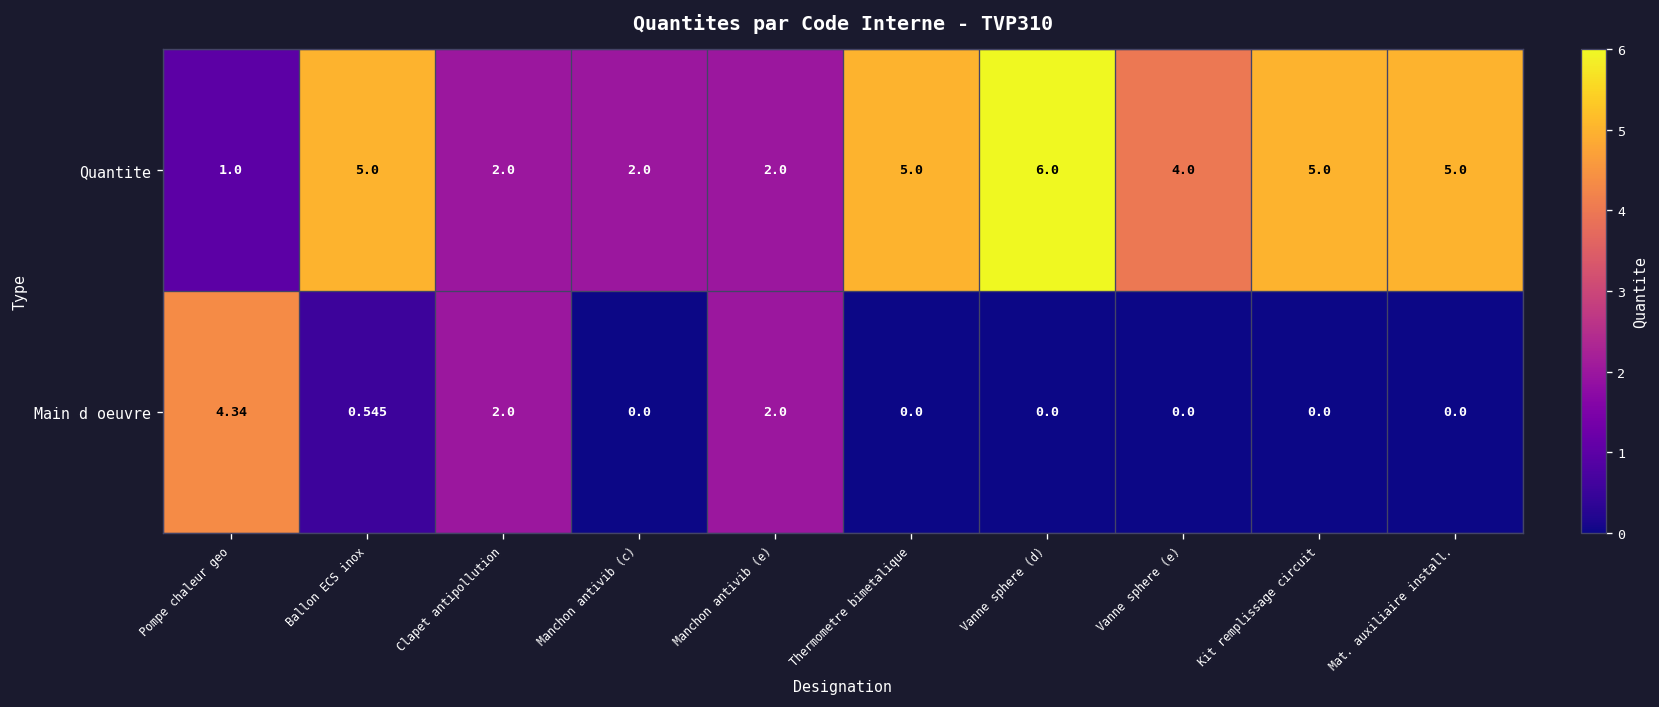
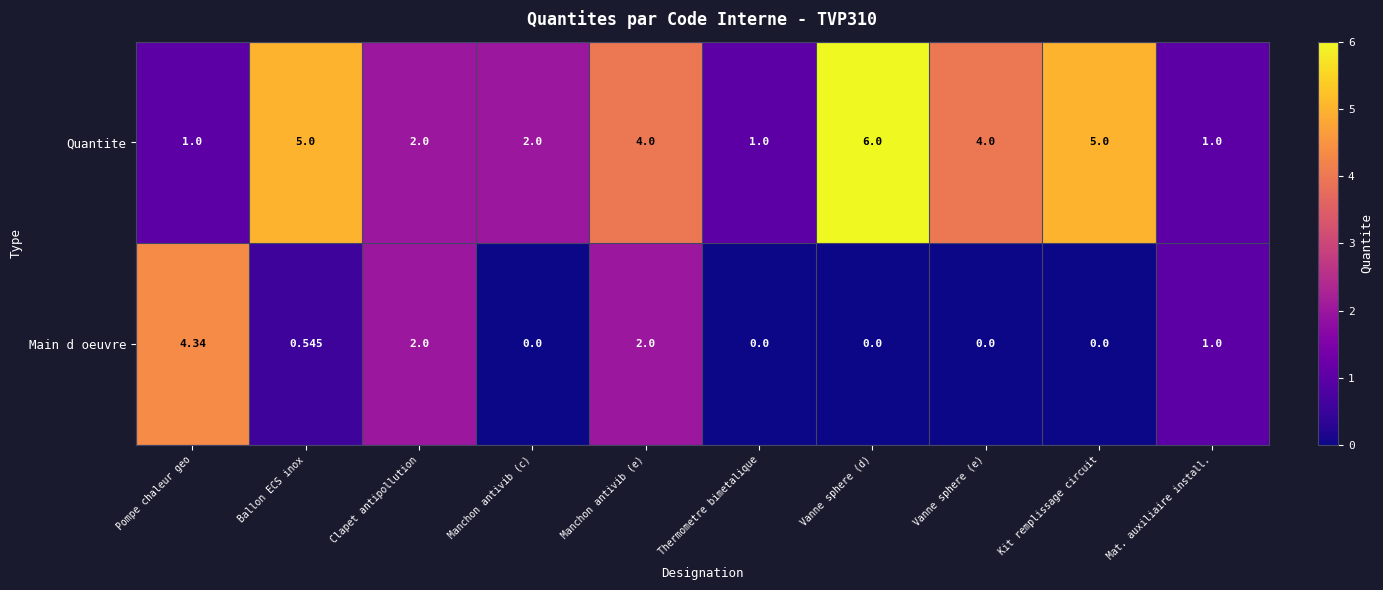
  {
    "Quantite": {
      "Pompe chaleur geo": 1.0,
      "Ballon ECS inox": 5.0,
      "Clapet antipollution": 2.0,
      "Manchon antivib (c)": 2.0,
-     "Manchon antivib (e)": 2.0,
-     "Thermometre bimetalique": 5.0,
+     "Manchon antivib (e)": 4.0,
+     "Thermometre bimetalique": 1.0,
      "Vanne sphere (d)": 6.0,
      "Vanne sphere (e)": 4.0,
      "Kit remplissage circuit": 5.0,
-     "Mat. auxiliaire install.": 5.0
+     "Mat. auxiliaire install.": 1.0
    },
    "Main d oeuvre": {
      "Pompe chaleur geo": 4.34,
      "Ballon ECS inox": 0.545,
      "Clapet antipollution": 2.0,
      "Manchon antivib (c)": 0.0,
      "Manchon antivib (e)": 2.0,
      "Thermometre bimetalique": 0.0,
      "Vanne sphere (d)": 0.0,
      "Vanne sphere (e)": 0.0,
      "Kit remplissage circuit": 0.0,
-     "Mat. auxiliaire install.": 0.0
+     "Mat. auxiliaire install.": 1.0
    }
  }
